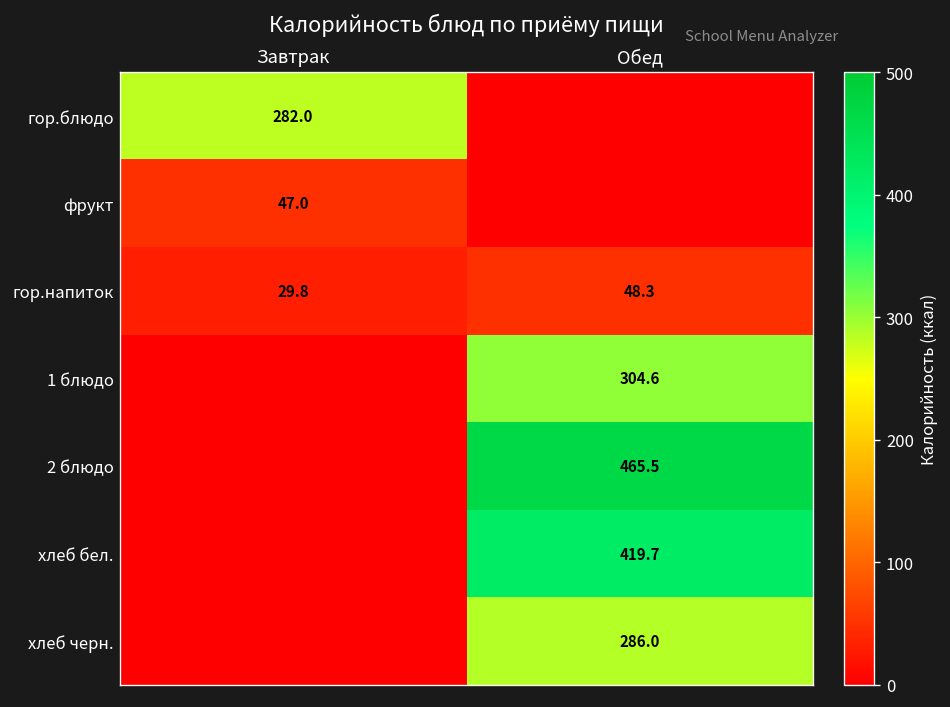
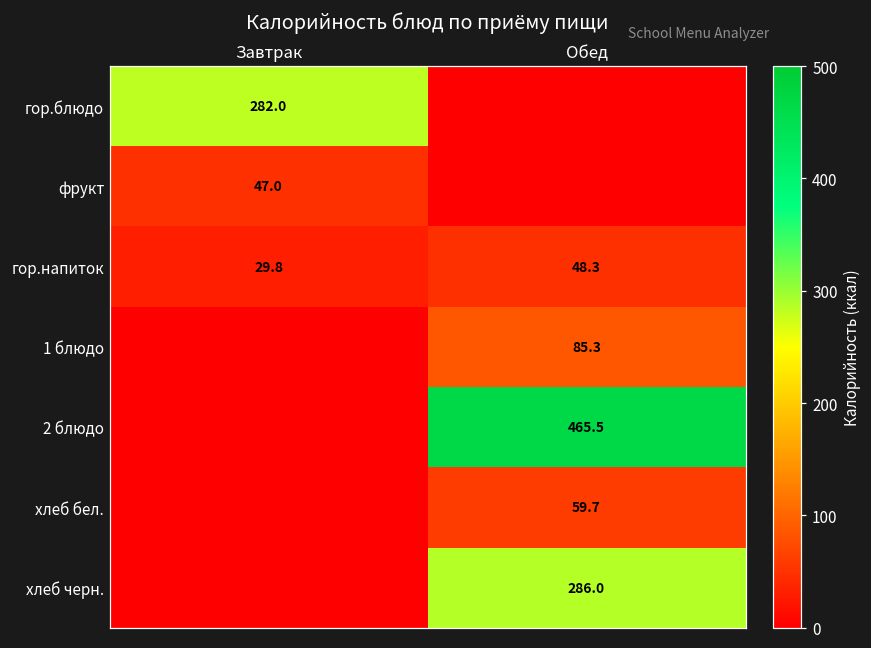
  {
    "гор.блюдо": {
      "Завтрак": 282.0
    },
    "фрукт": {
      "Завтрак": 47.0
    },
    "гор.напиток": {
      "Завтрак": 29.8,
      "Обед": 48.3
    },
    "1 блюдо": {
-     "Обед": 304.6
+     "Обед": 85.3
    },
    "2 блюдо": {
      "Обед": 465.5
    },
    "хлеб бел.": {
-     "Обед": 419.7
+     "Обед": 59.7
    },
    "хлеб черн.": {
      "Обед": 286.0
    }
  }
